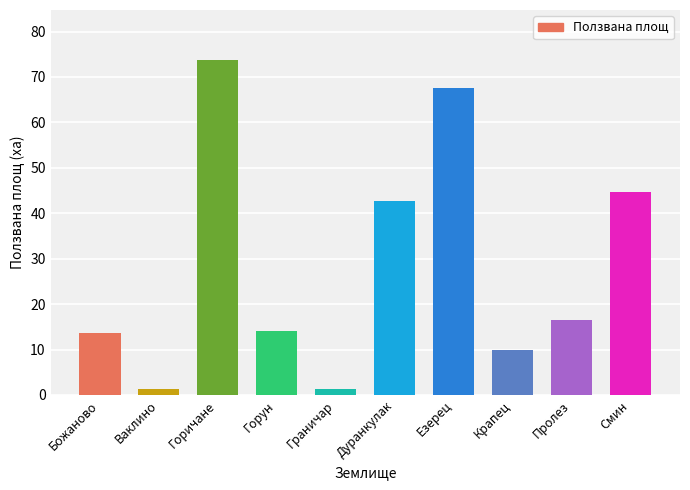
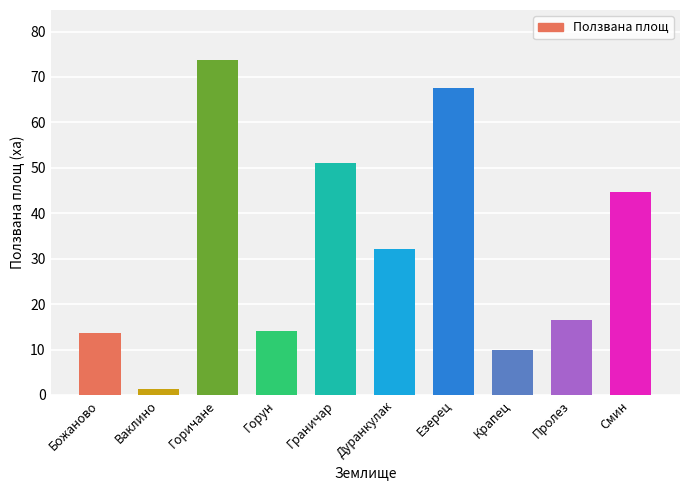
  {
    "Божаново": 14,
    "Ваклино": 1,
    "Горичане": 74,
    "Горун": 14,
-   "Граничар": 1,
-   "Дуранкулак": 43,
+   "Граничар": 51,
+   "Дуранкулак": 32,
    "Езерец": 68,
    "Крапец": 10,
    "Пролез": 16,
    "Смин": 45
  }
